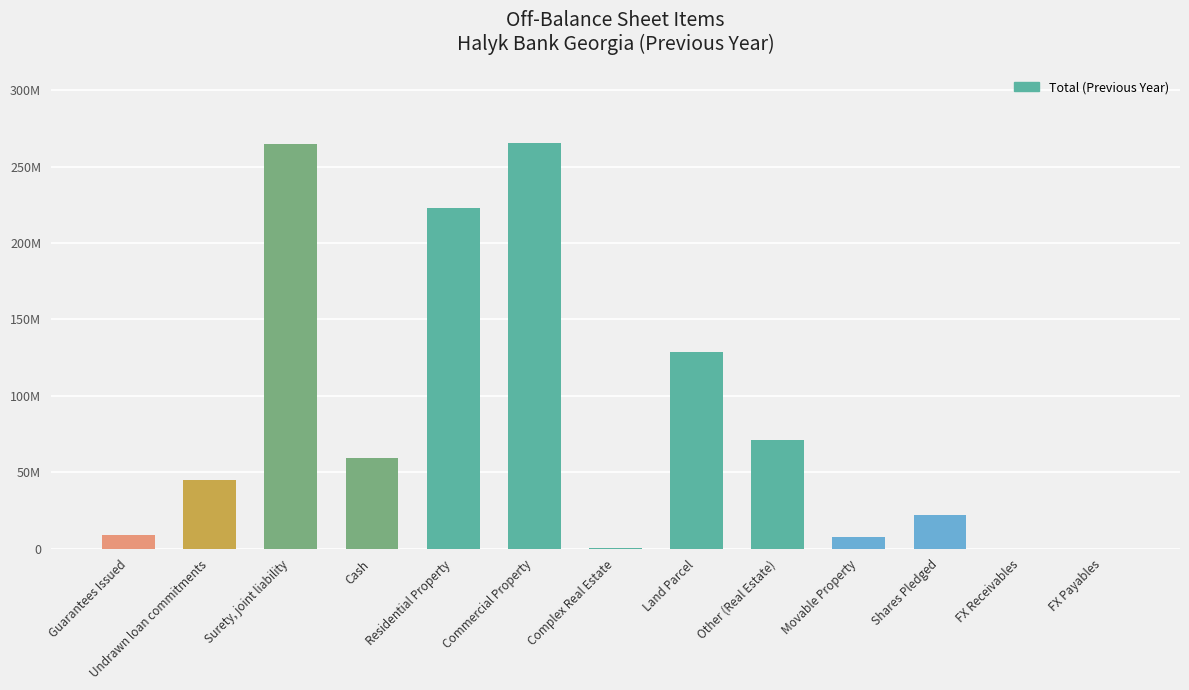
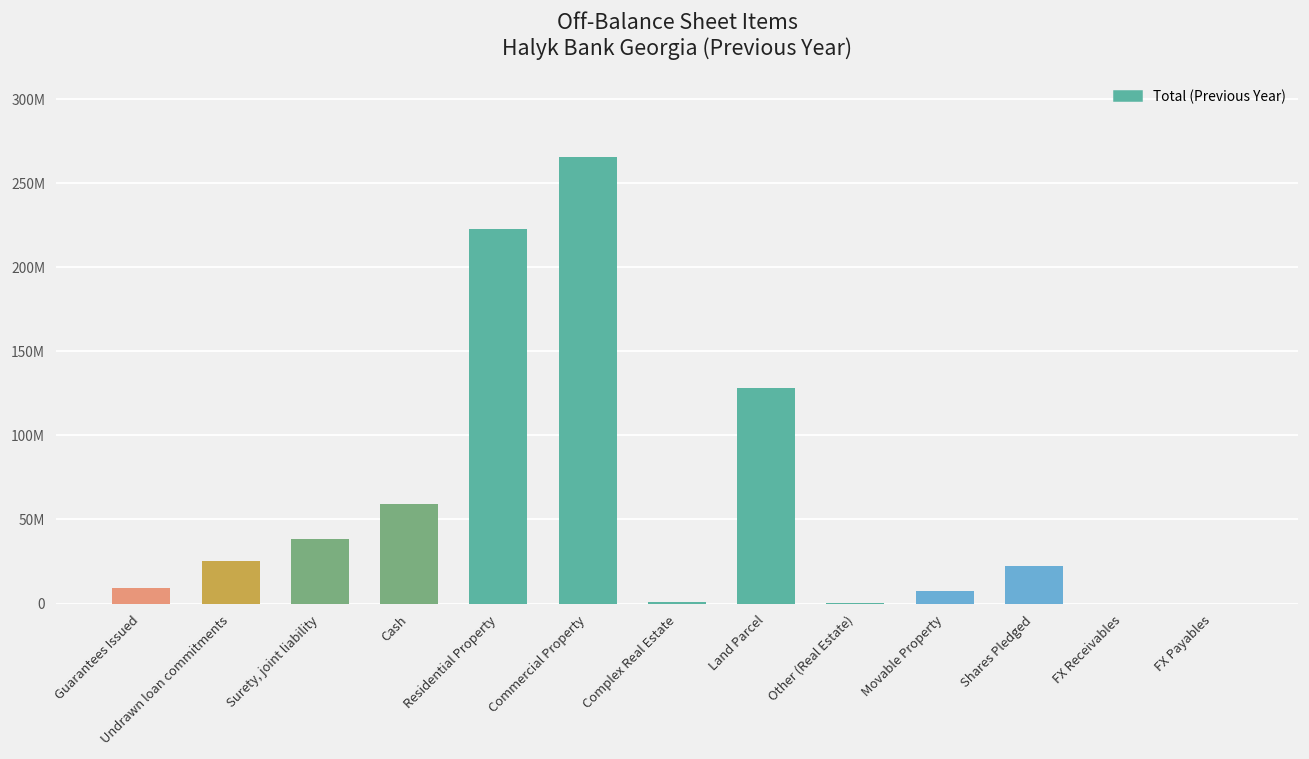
  {
    "Guarantees Issued": 9000000,
-   "Undrawn loan commitments": 45000000,
-   "Surety, joint liability": 265000000,
+   "Undrawn loan commitments": 25000000,
+   "Surety, joint liability": 38000000,
    "Cash": 59000000,
    "Residential Property": 223000000,
    "Commercial Property": 266000000,
    "Land Parcel": 128000000,
-   "Other (Real Estate)": 71000000,
+   "Other (Real Estate)": 1000000,
    "Movable Property": 7000000,
    "Shares Pledged": 22000000,
    "FX Receivables": 0,
    "FX Payables": 0
  }
